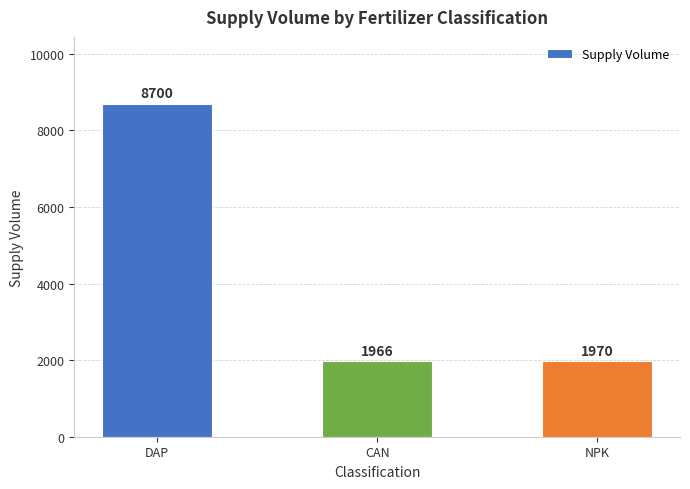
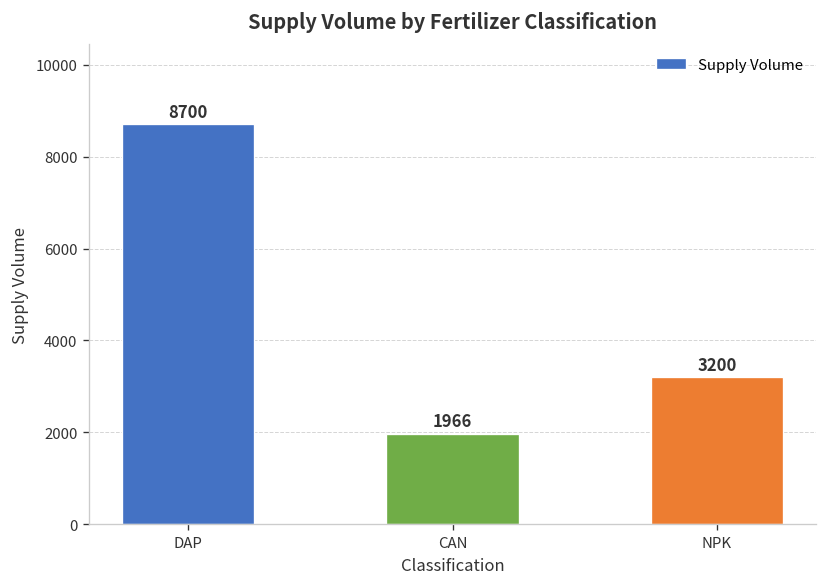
  {
    "DAP": 8700,
    "CAN": 1966,
-   "NPK": 1970
+   "NPK": 3200
  }
